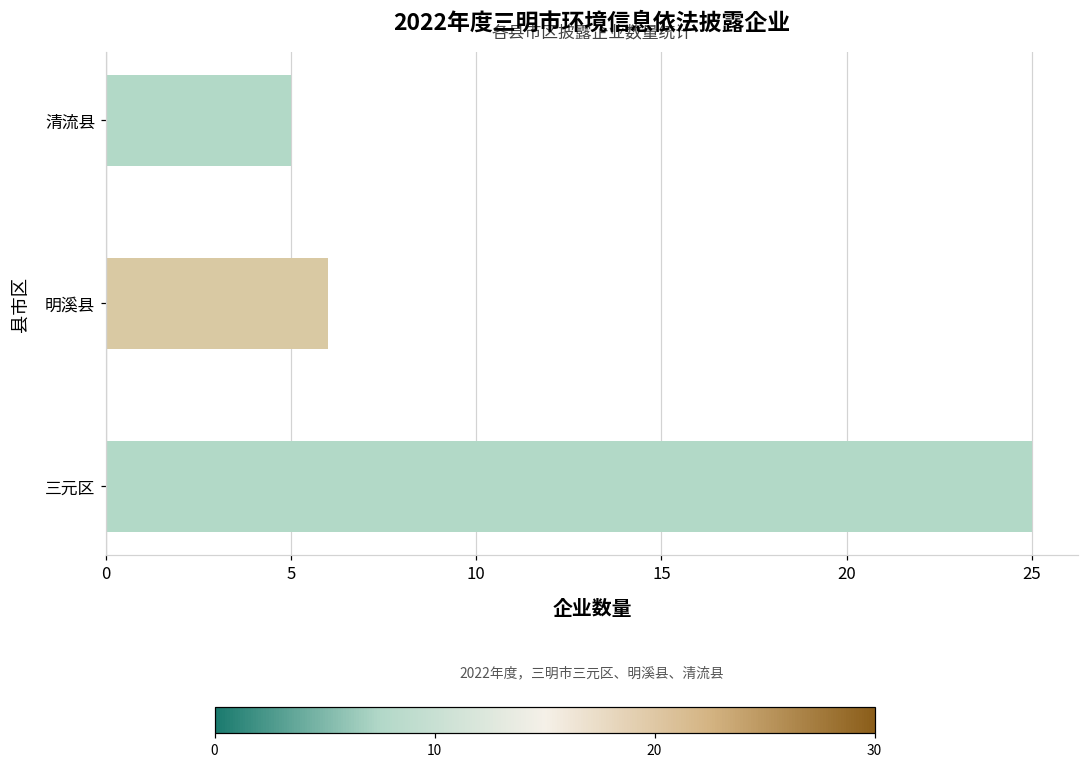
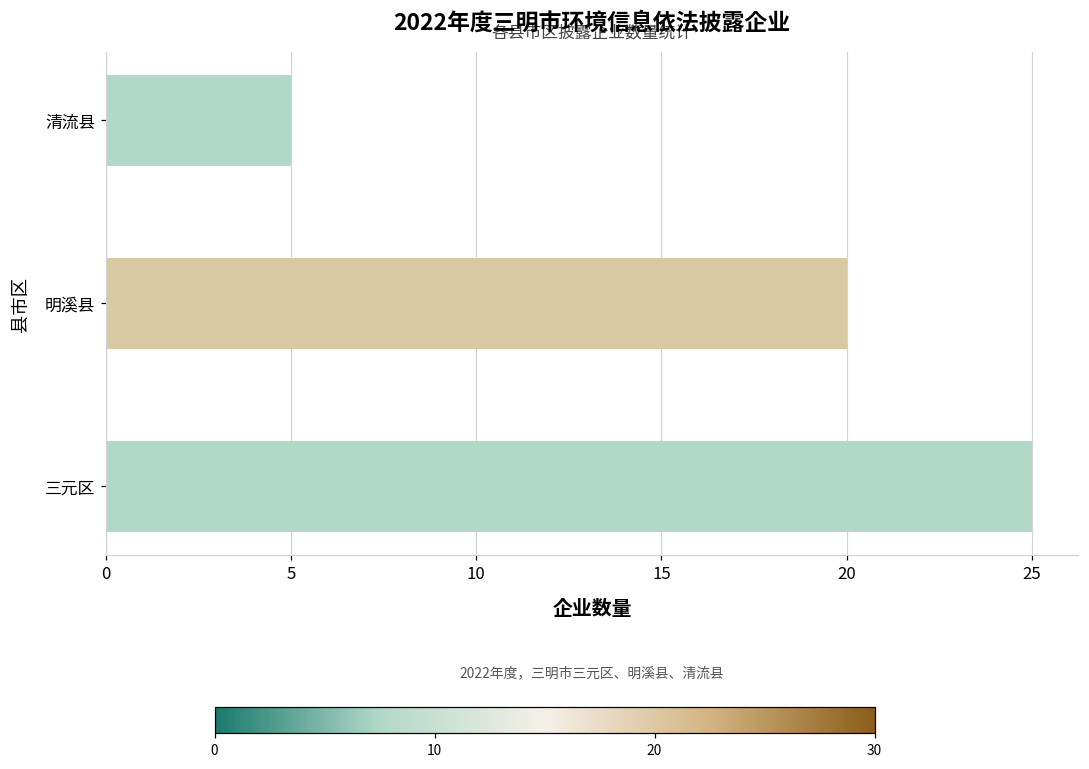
  {
    "清流县": 5,
-   "明溪县": 6,
+   "明溪县": 20,
    "三元区": 25
  }
